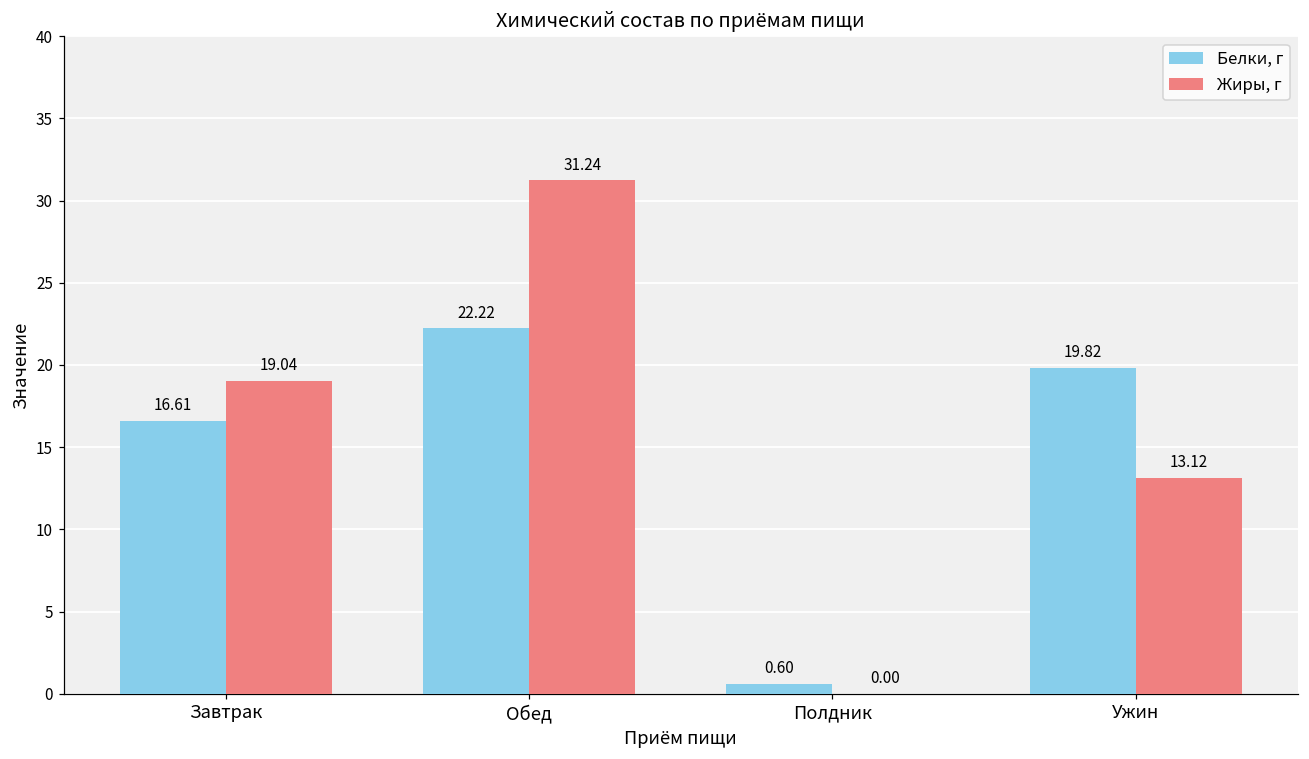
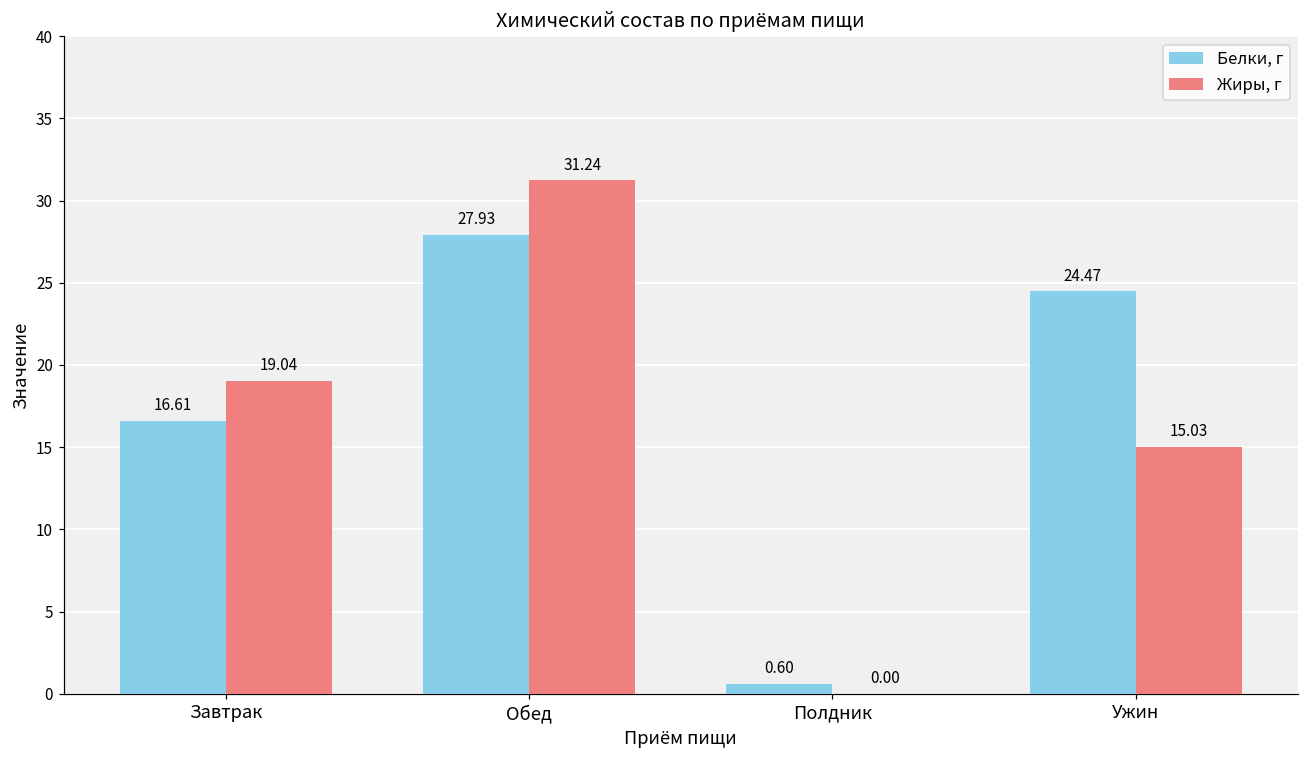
  {
    "Белки, г": {
      "Завтрак": 16.61,
-     "Обед": 22.22,
+     "Обед": 27.93,
      "Полдник": 0.60,
-     "Ужин": 19.82
+     "Ужин": 24.47
    },
    "Жиры, г": {
      "Завтрак": 19.04,
      "Обед": 31.24,
      "Полдник": 0.00,
-     "Ужин": 13.12
+     "Ужин": 15.03
    }
  }
